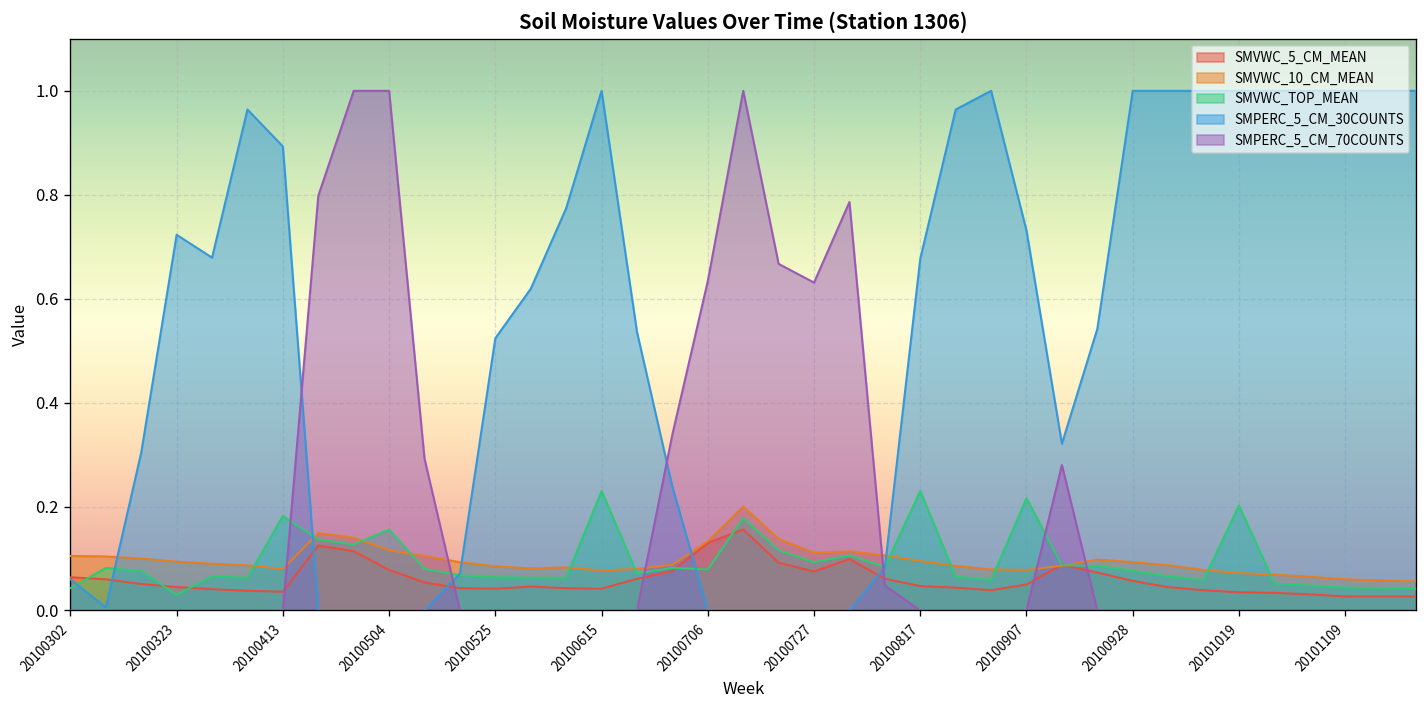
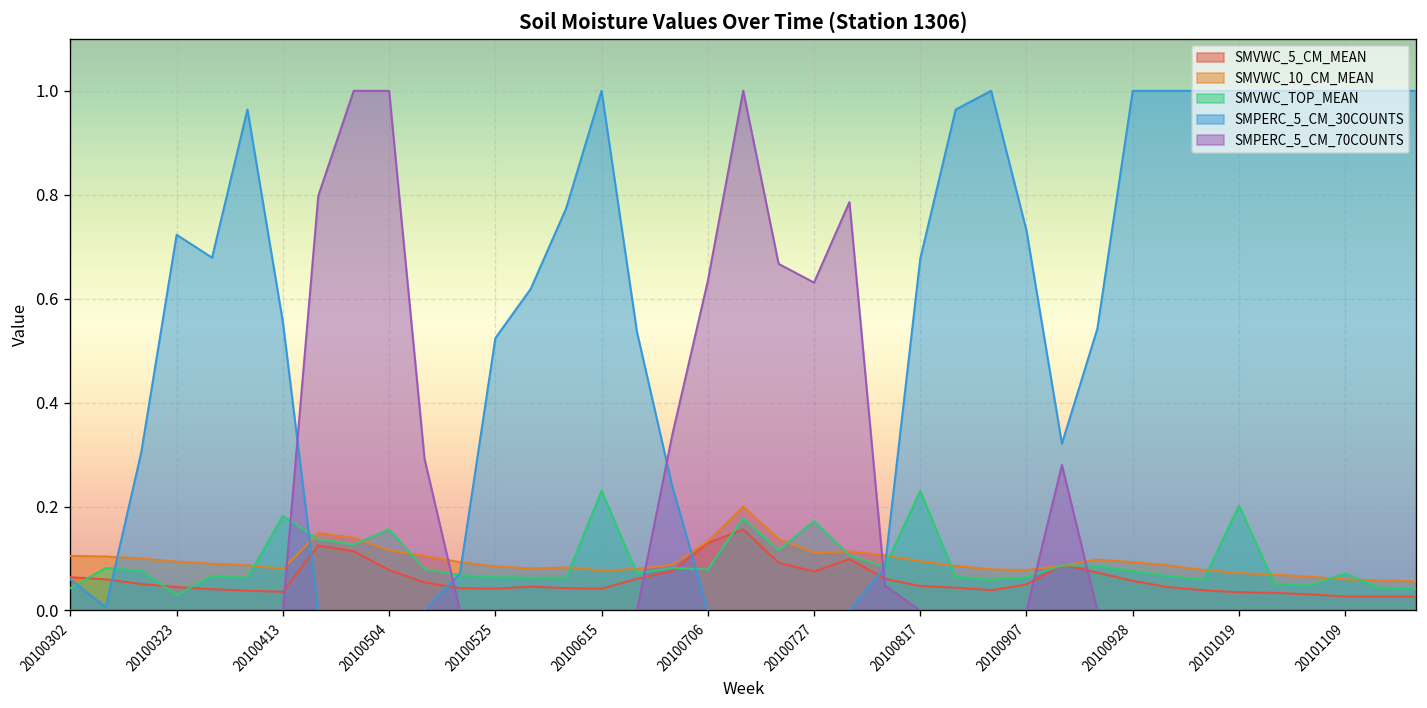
  {
    "SMVWC_TOP_MEAN": {
      "20100302": 0.04,
      "20100323": 0.03,
      "20100413": 0.18,
      "20100504": 0.16,
      "20100525": 0.06,
      "20100615": 0.23,
      "20100706": 0.08,
-     "20100727": 0.09,
+     "20100727": 0.17,
      "20100817": 0.23,
-     "20100907": 0.22,
+     "20100907": 0.06,
      "20100928": 0.08,
      "20101019": 0.20,
-     "20101109": 0.04
+     "20101109": 0.07
    },
    "SMPERC_5_CM_30COUNTS": {
      "20100323": 0.72,
-     "20100413": 0.89,
+     "20100413": 0.56,
      "20100504": 0.00,
      "20100525": 0.52,
      "20100615": 1.00,
      "20100706": 0.00,
      "20100727": 0.00,
      "20100817": 0.68,
      "20100907": 0.73,
      "20100928": 1.00
    },
    "SMPERC_5_CM_70COUNTS": {
      "20100302": 0.00,
      "20100323": 0.00,
      "20100413": 0.00,
      "20100504": 1.00,
      "20100525": 0.00,
      "20100615": 0.00,
      "20100706": 0.63,
      "20100727": 0.63,
      "20100817": 0.00,
      "20100907": 0.00,
      "20100928": 0.00,
      "20101019": 0.00,
      "20101109": 0.00
    }
  }
